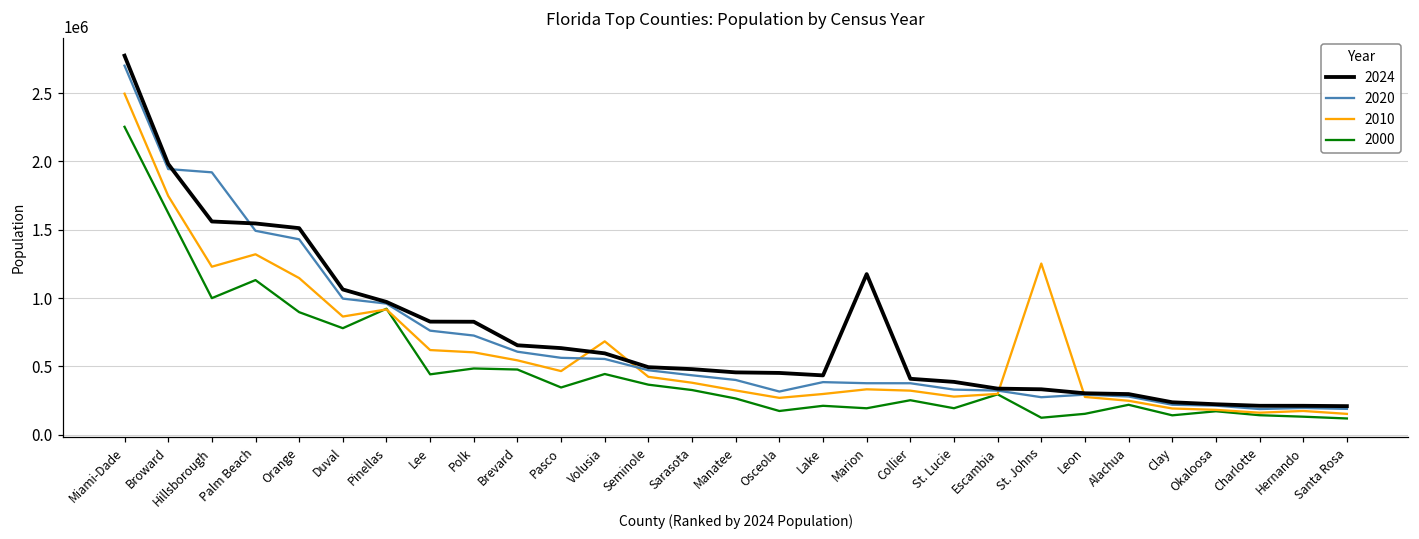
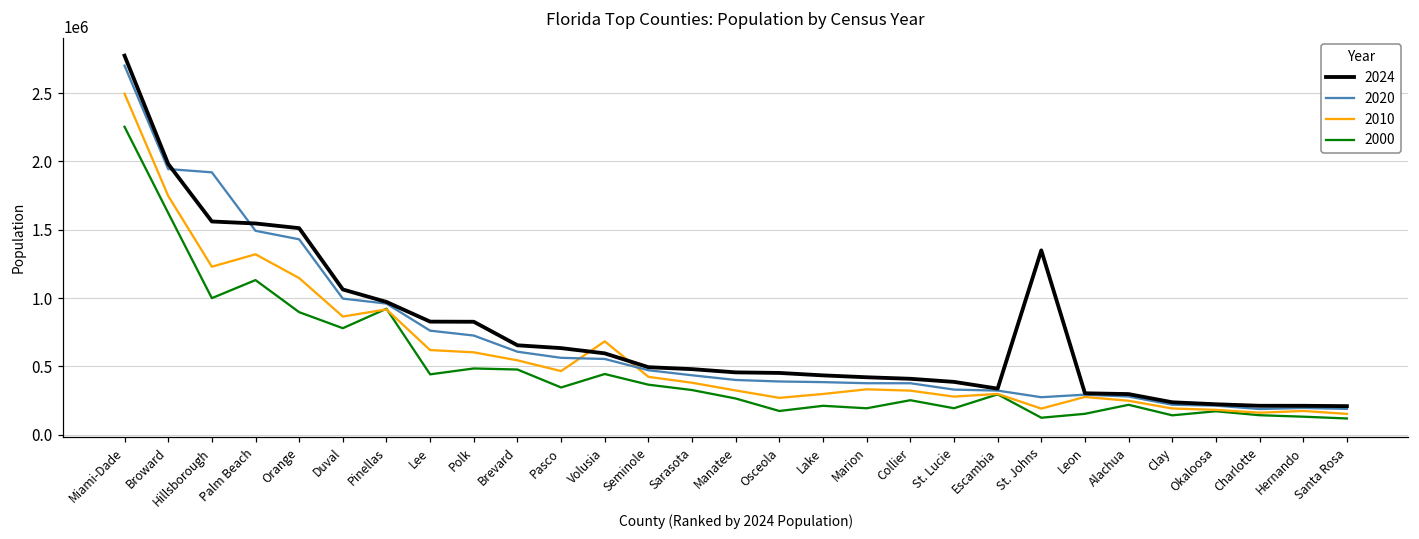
  {
    "2024": {
      "Miami-Dade": 2770000,
      "Broward": 1980000,
      "Hillsborough": 1560000,
      "Palm Beach": 1550000,
      "Orange": 1510000,
      "Duval": 1060000,
      "Lee": 830000,
      "Polk": 830000,
      "Brevard": 650000,
      "Pasco": 630000,
      "Volusia": 590000,
      "Seminole": 490000,
      "Sarasota": 480000,
      "Manatee": 460000,
      "Osceola": 450000,
      "Lake": 430000,
-     "Marion": 1170000,
+     "Marion": 420000,
      "Collier": 410000,
      "St. Lucie": 390000,
-     "St. Johns": 330000,
+     "St. Johns": 1350000,
      "Charlotte": 210000
    },
    "2020": {
      "Miami-Dade": 2700000,
      "Broward": 1940000,
      "Hillsborough": 1920000,
      "Palm Beach": 1490000,
      "Orange": 1430000,
      "Duval": 1000000,
      "Lee": 760000,
      "Polk": 730000,
      "Brevard": 610000,
      "Pasco": 560000,
      "Volusia": 550000,
      "Seminole": 470000,
      "Sarasota": 430000,
      "Manatee": 400000,
-     "Osceola": 310000,
+     "Osceola": 390000,
      "Lake": 380000,
      "Marion": 380000,
      "Collier": 380000,
      "St. Lucie": 330000,
      "St. Johns": 270000,
      "Charlotte": 190000
    },
    "2010": {
      "Miami-Dade": 2500000,
      "Broward": 1750000,
      "Hillsborough": 1230000,
      "Palm Beach": 1320000,
      "Orange": 1150000,
      "Duval": 860000,
      "Lee": 620000,
      "Polk": 600000,
      "Brevard": 540000,
      "Pasco": 460000,
      "Volusia": 680000,
      "Seminole": 420000,
      "Sarasota": 380000,
      "Manatee": 320000,
      "Osceola": 270000,
      "Lake": 300000,
      "Marion": 330000,
      "Collier": 320000,
      "St. Lucie": 280000,
-     "St. Johns": 1250000,
+     "St. Johns": 190000,
      "Alachua": 250000,
      "Clay": 190000,
      "Hernando": 170000,
      "Santa Rosa": 150000
    },
    "2000": {
      "Miami-Dade": 2250000,
      "Broward": 1620000,
      "Hillsborough": 1000000,
      "Palm Beach": 1130000,
      "Orange": 900000,
      "Duval": 780000,
      "Lee": 440000,
      "Polk": 480000,
      "Brevard": 480000,
      "Pasco": 340000,
      "Volusia": 440000,
      "Seminole": 370000,
      "Sarasota": 330000,
      "Manatee": 260000,
      "Osceola": 170000,
      "Lake": 210000,
      "Marion": 190000,
      "Collier": 250000,
      "St. Lucie": 190000,
      "St. Johns": 120000,
      "Leon": 150000,
      "Alachua": 220000,
      "Clay": 140000,
      "Hernando": 130000,
      "Santa Rosa": 120000
    }
  }
